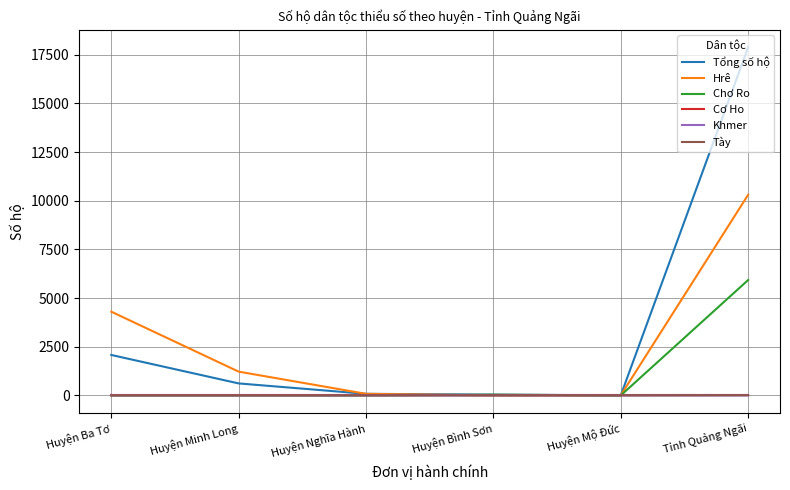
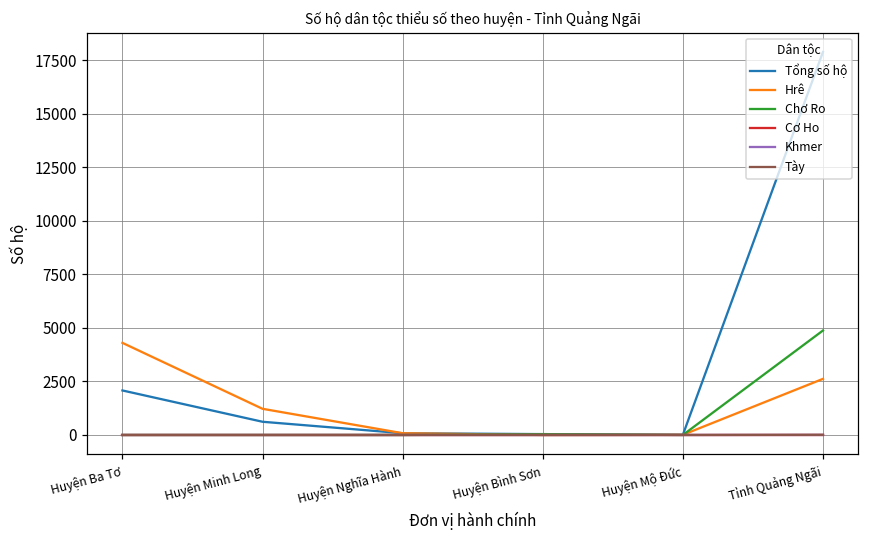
  {
    "Tổng số hộ": {
      "Huyện Ba Tơ": 2100,
      "Huyện Minh Long": 600
    },
    "Hrê": {
      "Huyện Ba Tơ": 4300,
      "Huyện Minh Long": 1200,
-     "Tỉnh Quảng Ngãi": 10300
+     "Tỉnh Quảng Ngãi": 2600
    },
    "Chơ Ro": {
-     "Tỉnh Quảng Ngãi": 5900
+     "Tỉnh Quảng Ngãi": 4900
    },
    "Tày": {
      "Tỉnh Quảng Ngãi": 0
    }
  }
